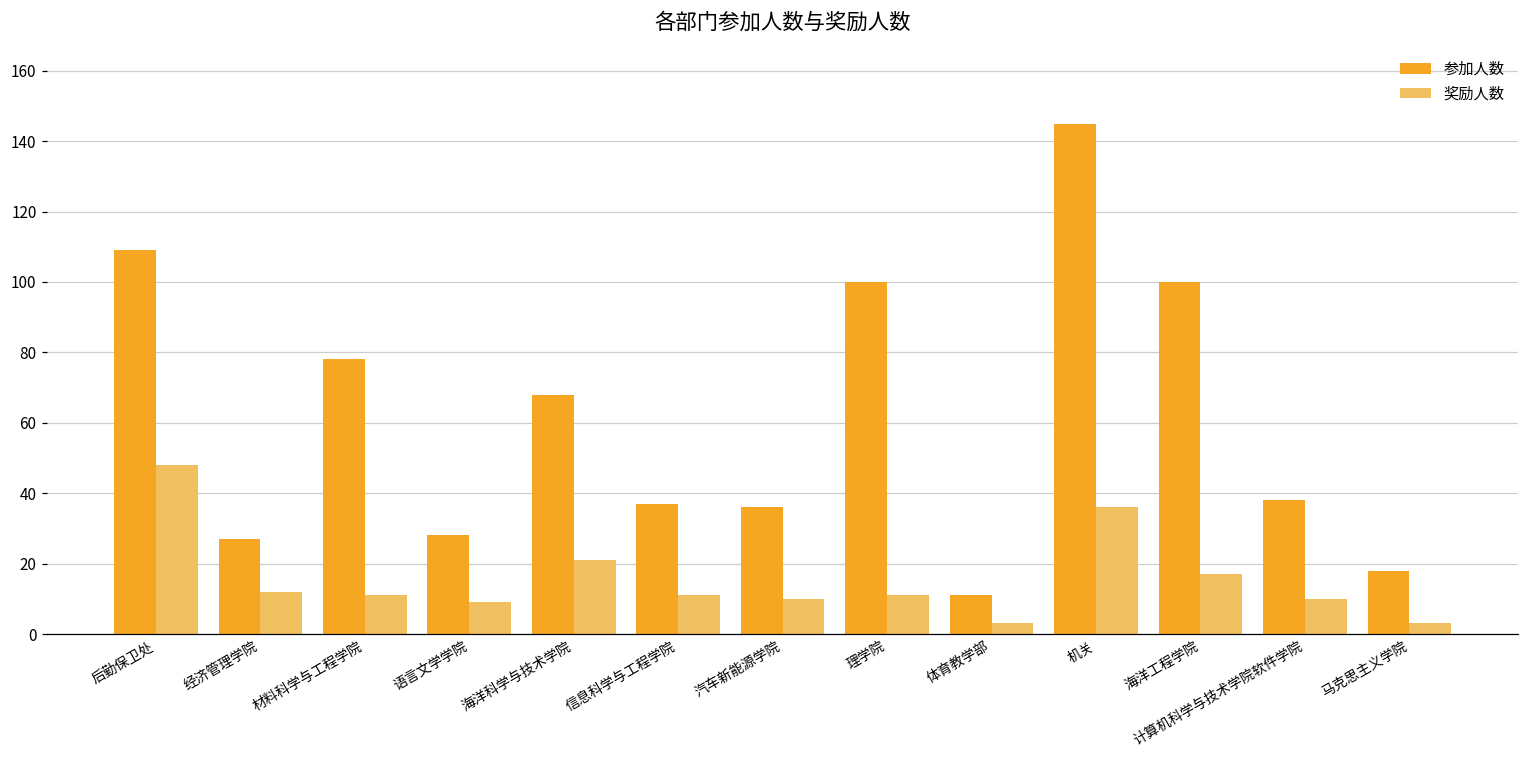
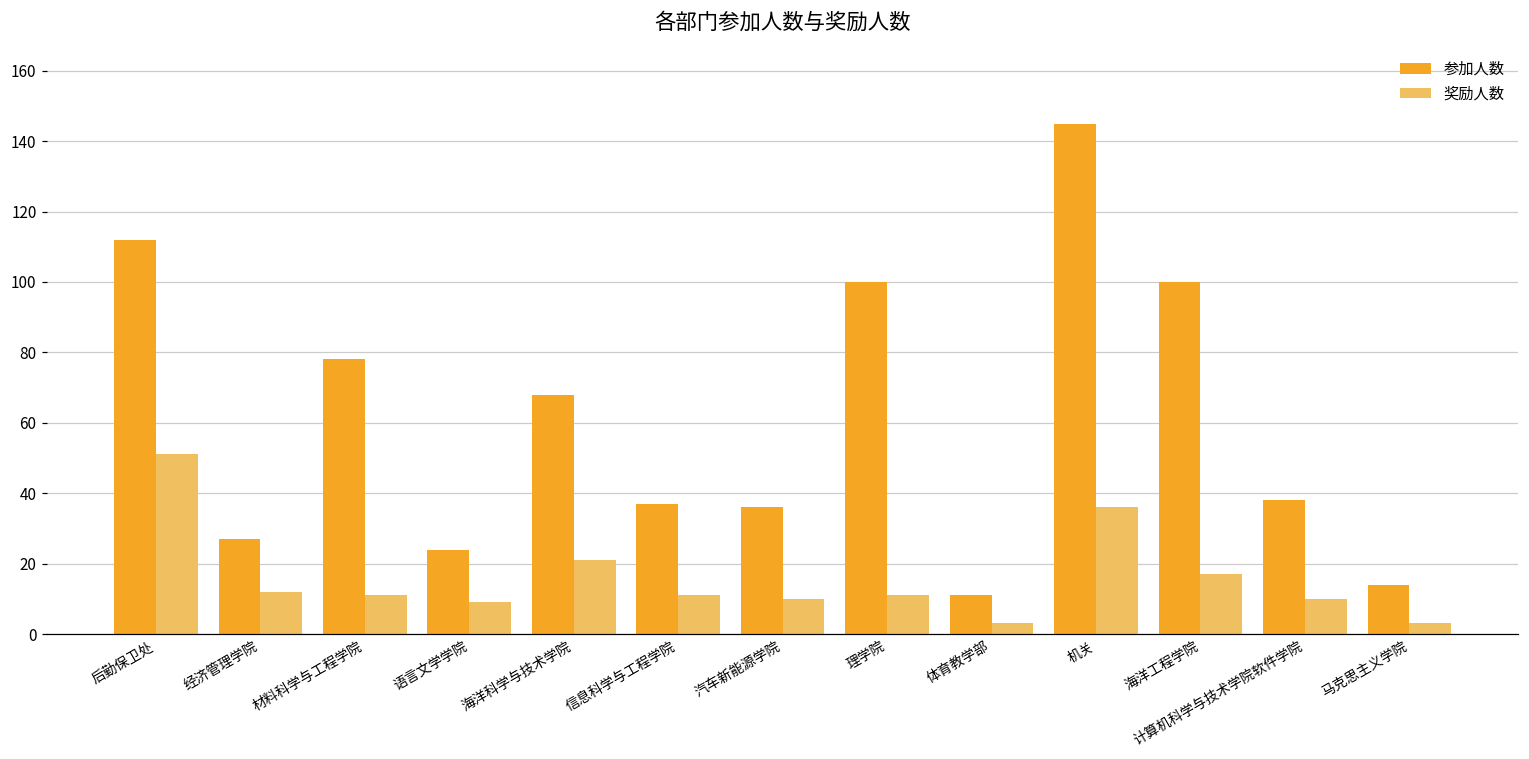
  {
    "参加人数": {
-     "后勤保卫处": 109,
+     "后勤保卫处": 112,
      "经济管理学院": 27,
      "材料科学与工程学院": 78,
-     "语言文学学院": 28,
+     "语言文学学院": 24,
      "海洋科学与技术学院": 68,
      "信息科学与工程学院": 37,
      "汽车新能源学院": 36,
      "理学院": 100,
      "体育教学部": 11,
      "机关": 145,
      "海洋工程学院": 100,
      "计算机科学与技术学院软件学院": 38,
-     "马克思主义学院": 18
+     "马克思主义学院": 14
    },
    "奖励人数": {
-     "后勤保卫处": 48,
+     "后勤保卫处": 51,
      "经济管理学院": 12,
      "材料科学与工程学院": 11,
      "语言文学学院": 9,
      "海洋科学与技术学院": 21,
      "信息科学与工程学院": 11,
      "汽车新能源学院": 10,
      "理学院": 11,
      "体育教学部": 3,
      "机关": 36,
      "海洋工程学院": 17,
      "计算机科学与技术学院软件学院": 10,
      "马克思主义学院": 3
    }
  }
